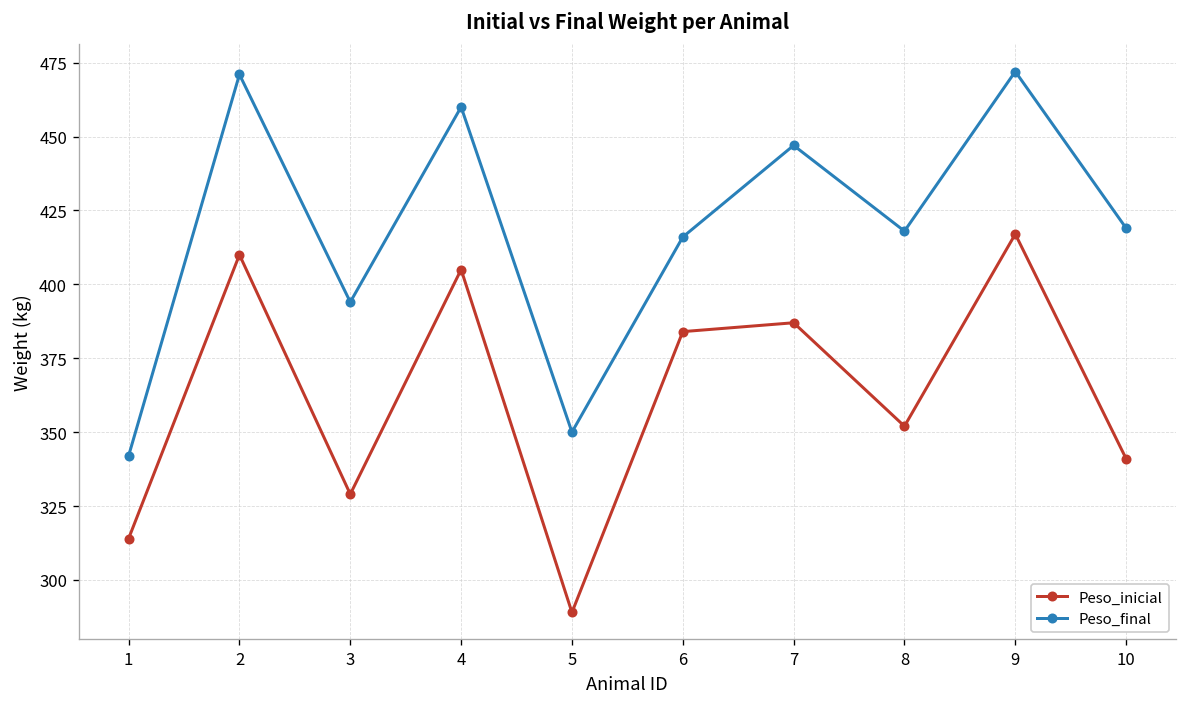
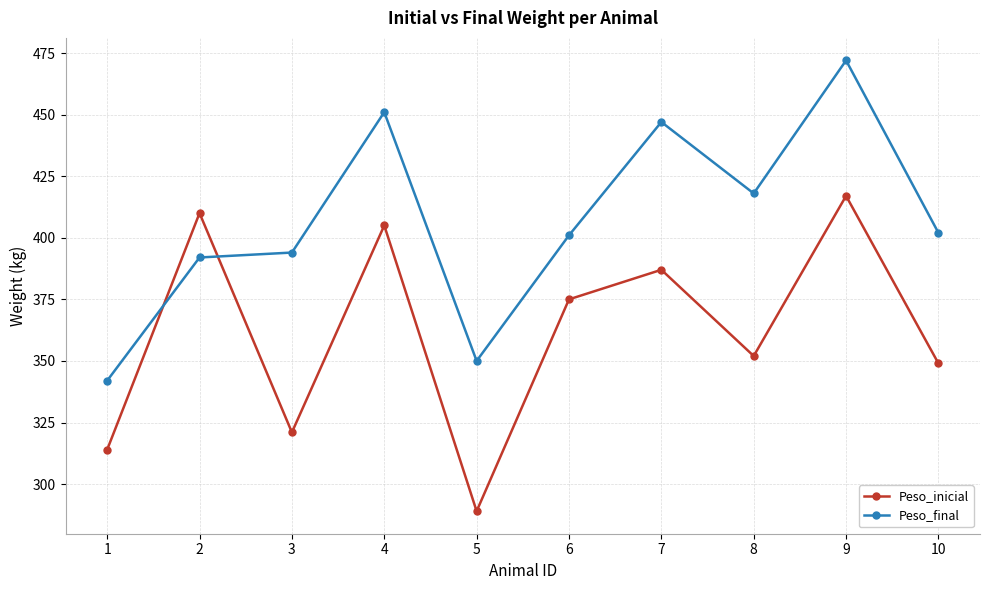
  {
    "Peso_inicial": {
      "1": 314,
      "2": 410,
-     "3": 329,
+     "3": 321,
      "4": 405,
      "5": 289,
-     "6": 384,
+     "6": 375,
      "7": 387,
      "8": 352,
      "9": 417,
-     "10": 341
+     "10": 349
    },
    "Peso_final": {
      "1": 342,
-     "2": 471,
+     "2": 392,
      "3": 394,
-     "4": 460,
+     "4": 451,
      "5": 350,
-     "6": 416,
+     "6": 401,
      "7": 447,
      "8": 418,
      "9": 472,
-     "10": 419
+     "10": 402
    }
  }
